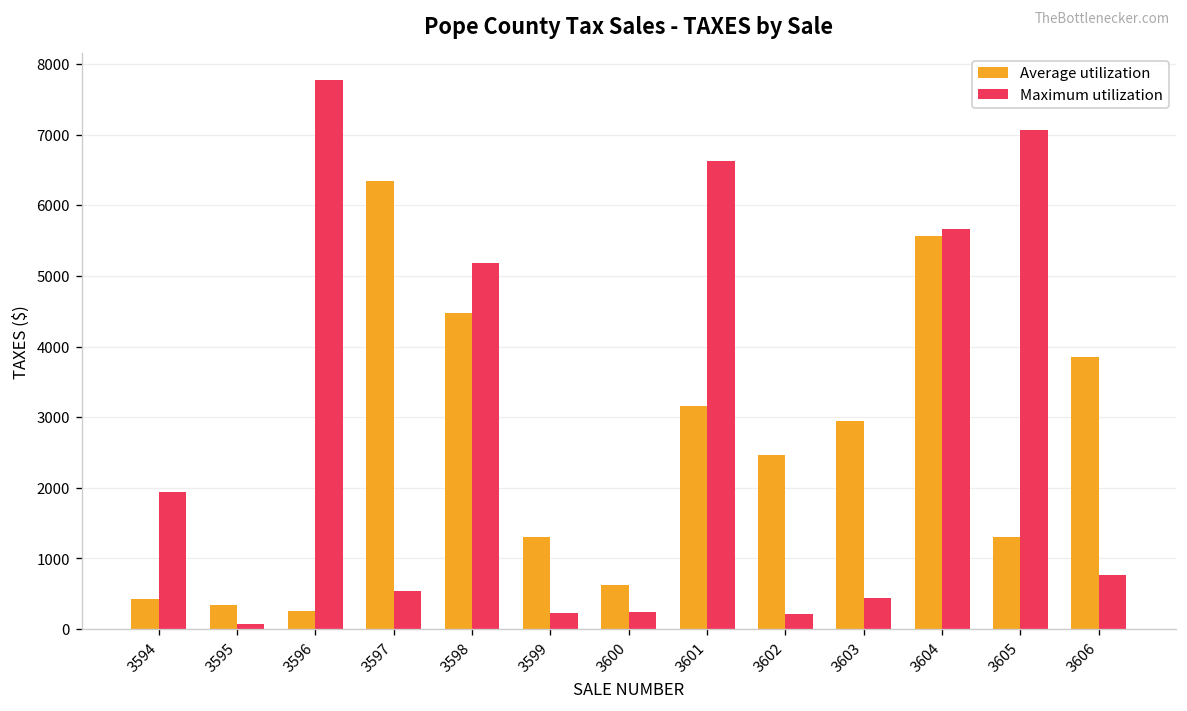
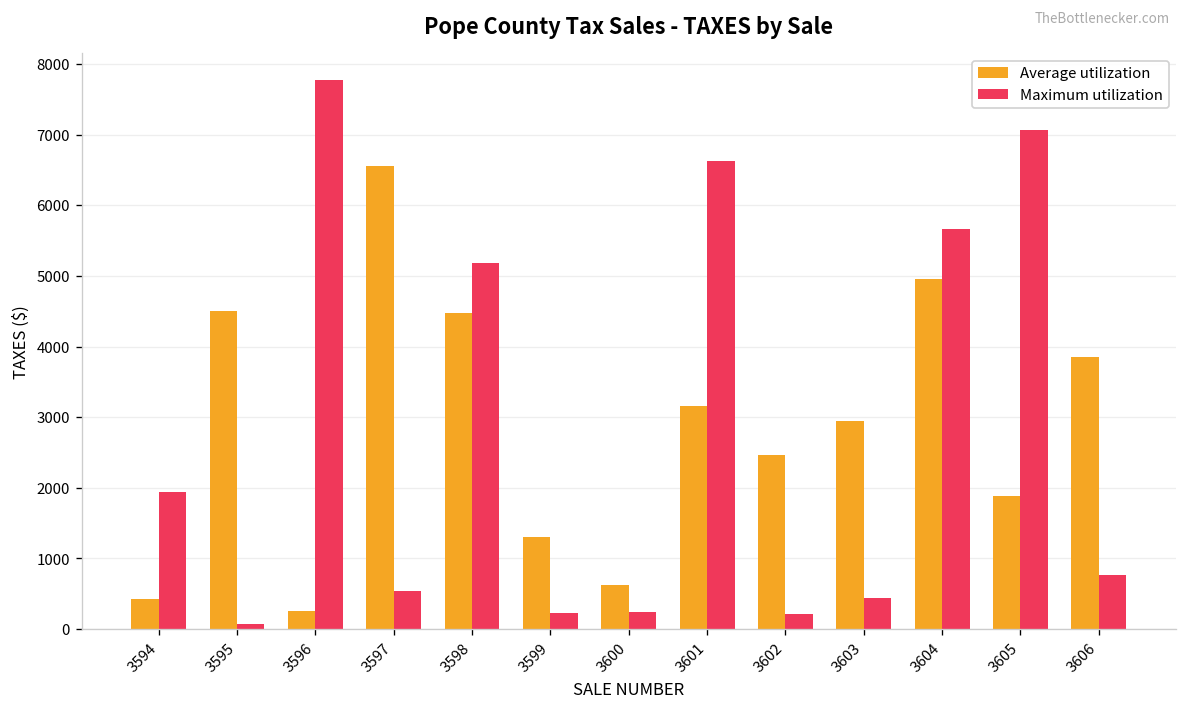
  {
    "Average utilization": {
      "3594": 400,
-     "3595": 300,
+     "3595": 4500,
      "3596": 300,
-     "3597": 6300,
+     "3597": 6600,
      "3598": 4500,
      "3599": 1300,
      "3600": 600,
      "3601": 3200,
      "3602": 2500,
      "3603": 2900,
-     "3604": 5600,
-     "3605": 1300,
+     "3604": 5000,
+     "3605": 1900,
      "3606": 3900
    },
    "Maximum utilization": {
      "3594": 1900,
      "3595": 100,
      "3596": 7800,
      "3597": 500,
      "3598": 5200,
      "3599": 200,
      "3600": 200,
      "3601": 6600,
      "3602": 200,
      "3603": 400,
      "3604": 5700,
      "3605": 7100,
      "3606": 800
    }
  }
